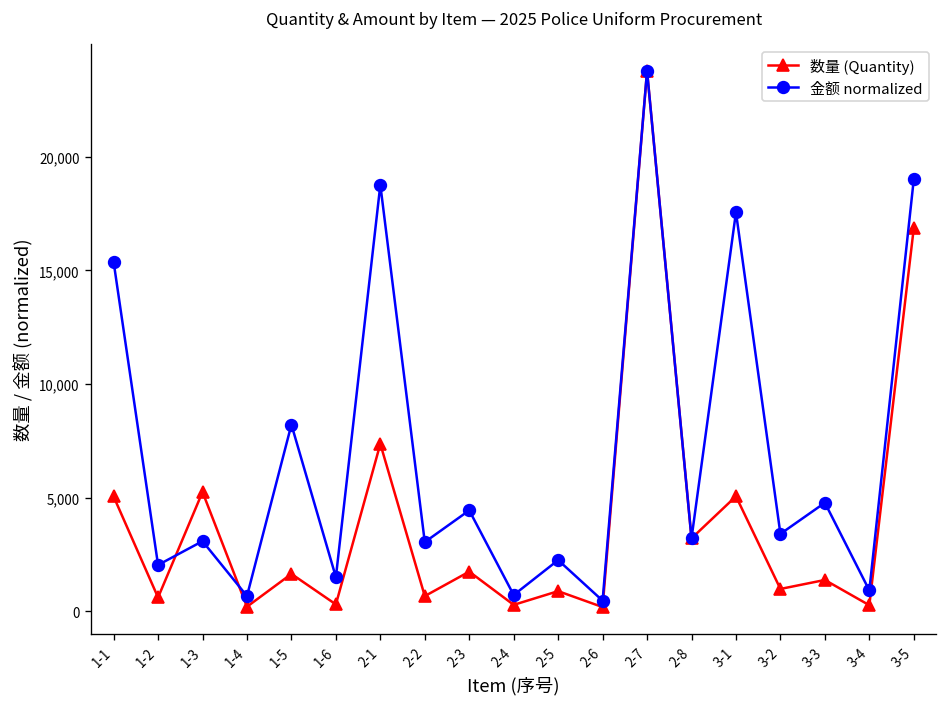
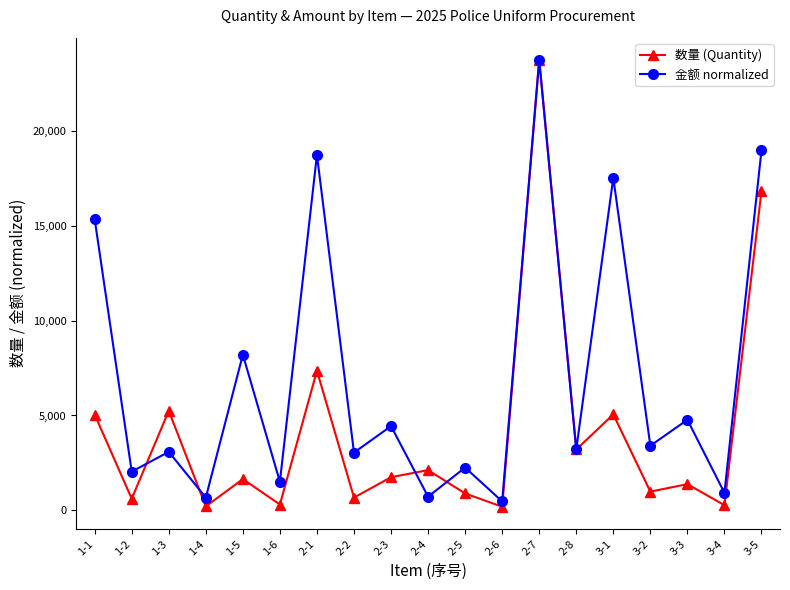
  {
    "数量 (Quantity)": {
      "1-1": "5,000",
      "1-2": "600",
      "1-3": "5,200",
      "1-4": "200",
      "1-5": "1,600",
      "1-6": "300",
      "2-1": "7,400",
      "2-2": "700",
      "2-3": "1,700",
-     "2-4": "300",
+     "2-4": "2,100",
      "2-5": "900",
      "2-6": "200",
      "3-1": "5,100",
      "3-2": "1,000",
      "3-3": "1,400",
      "3-4": "300",
      "3-5": "16,900"
    },
    "金额 normalized": {
      "1-1": "15,400",
      "1-2": "2,000",
      "1-3": "3,100",
      "1-4": "700",
      "1-5": "8,200",
      "1-6": "1,500",
      "2-1": "18,800",
      "2-2": "3,000",
      "2-3": "4,400",
      "2-4": "700",
      "2-5": "2,200",
      "2-6": "500",
      "3-1": "17,600",
      "3-2": "3,400",
      "3-3": "4,800",
      "3-4": "900",
      "3-5": "19,000"
    }
  }
